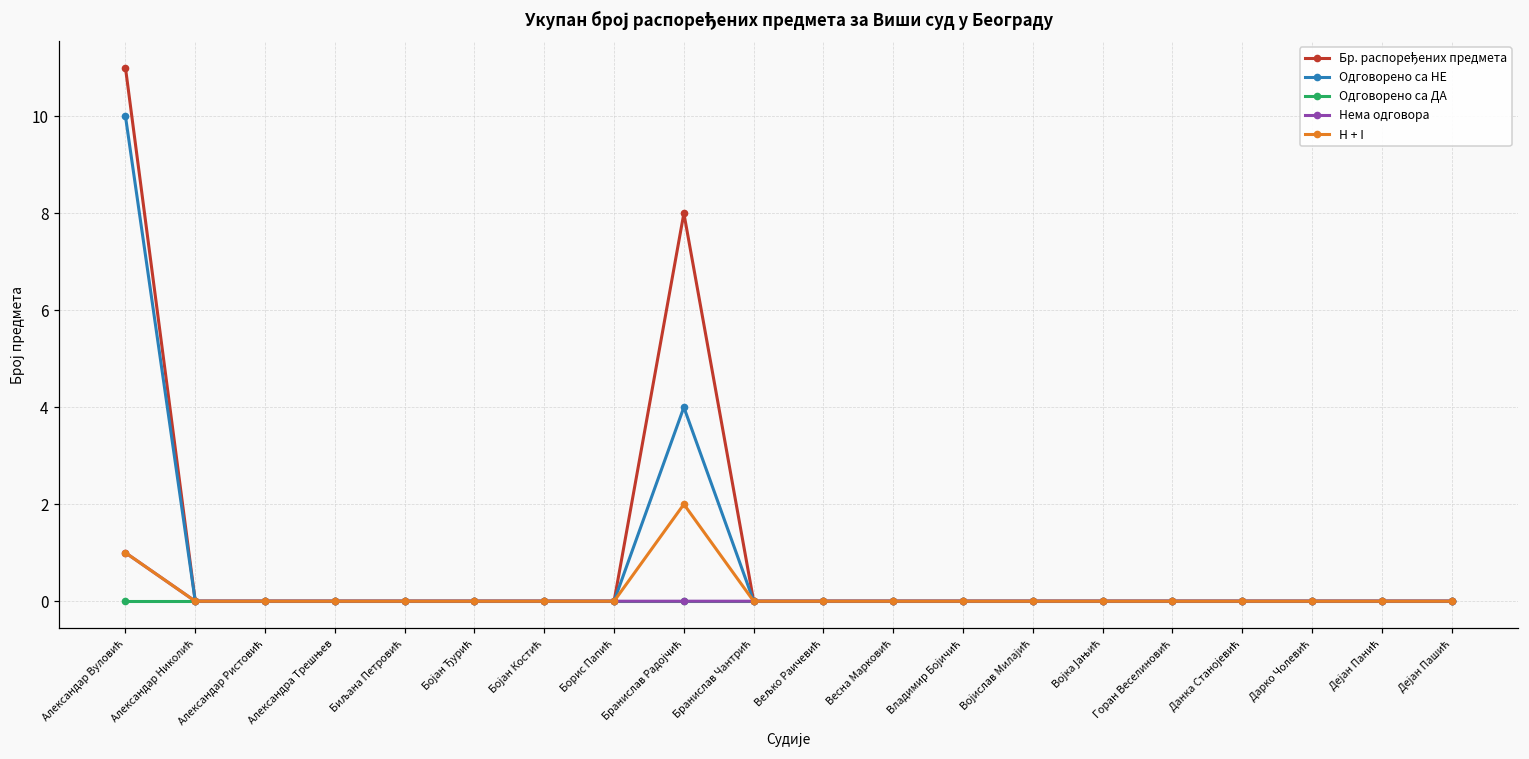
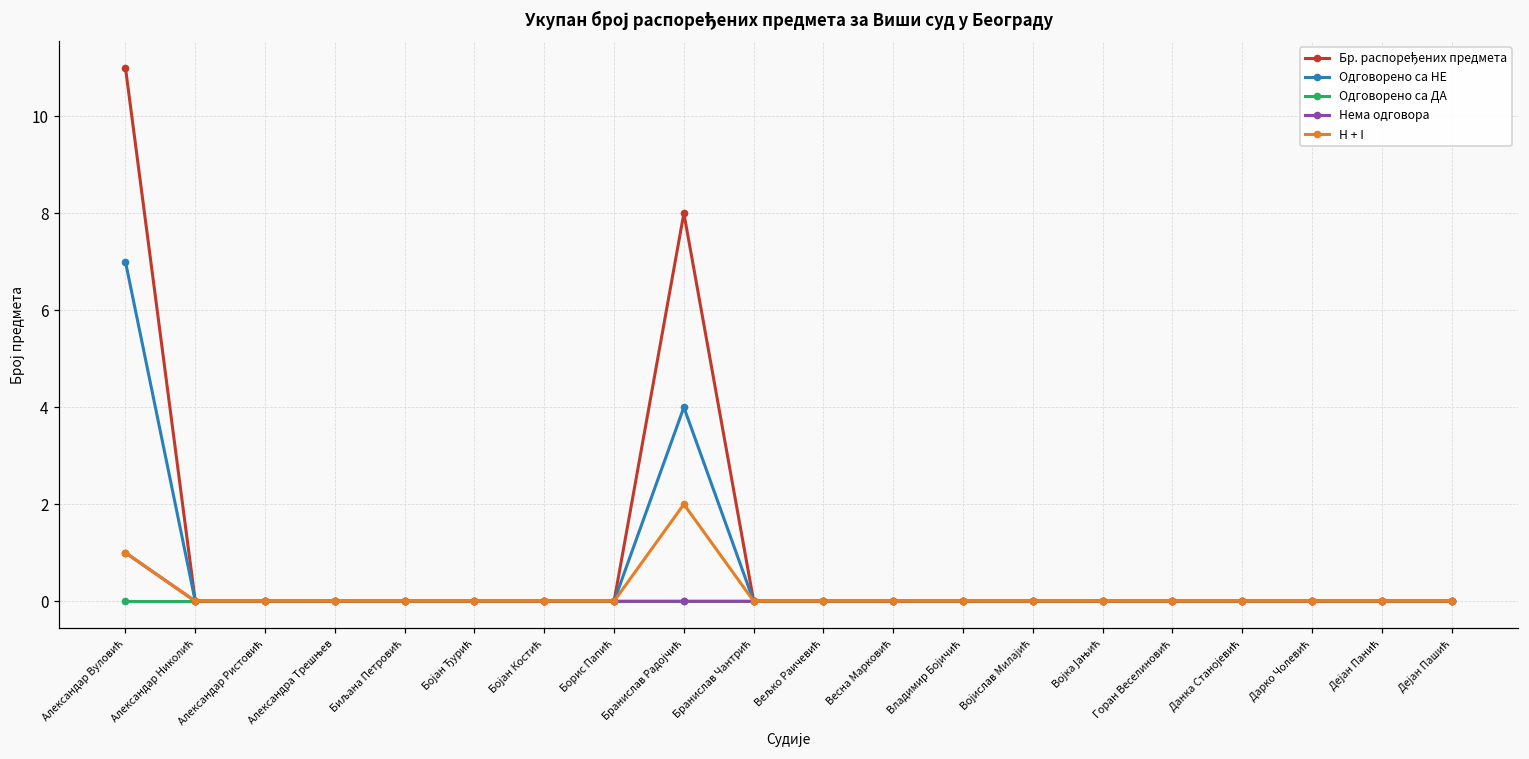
  {
    "Бр. распоређених предмета": {
      "Александар Вуловић": 11,
      "Бранислав Радојчић": 8
    },
    "Одговорено са НЕ": {
-     "Александар Вуловић": 10,
+     "Александар Вуловић": 7,
      "Бранислав Радојчић": 4
    },
    "Одговорено са ДА": {
      "Александар Вуловић": 0
    },
    "H + I": {
      "Бранислав Радојчић": 2
    }
  }
